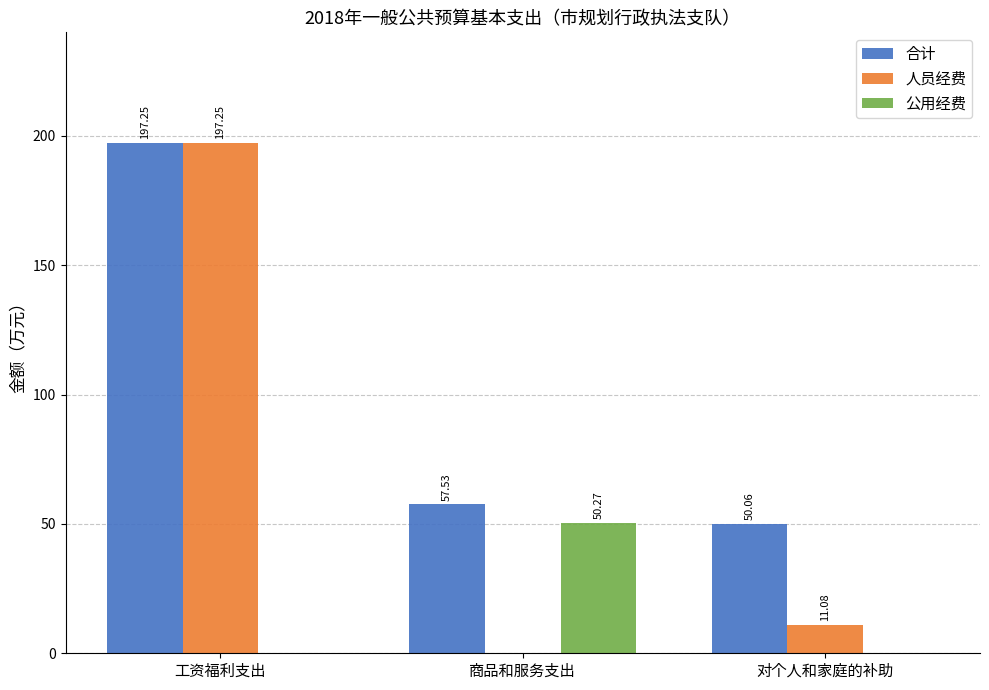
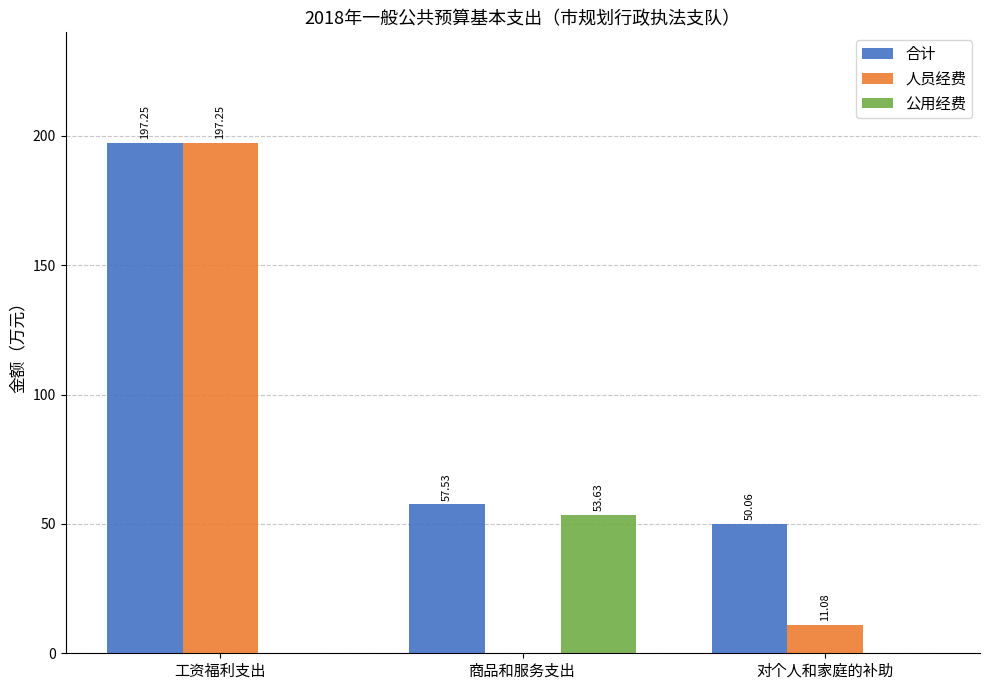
  {
    "合计": {
      "工资福利支出": 197.25,
      "商品和服务支出": 57.53,
      "对个人和家庭的补助": 50.06
    },
    "人员经费": {
      "工资福利支出": 197.25,
      "对个人和家庭的补助": 11.08
    },
    "公用经费": {
-     "商品和服务支出": 50.27
+     "商品和服务支出": 53.63
    }
  }
